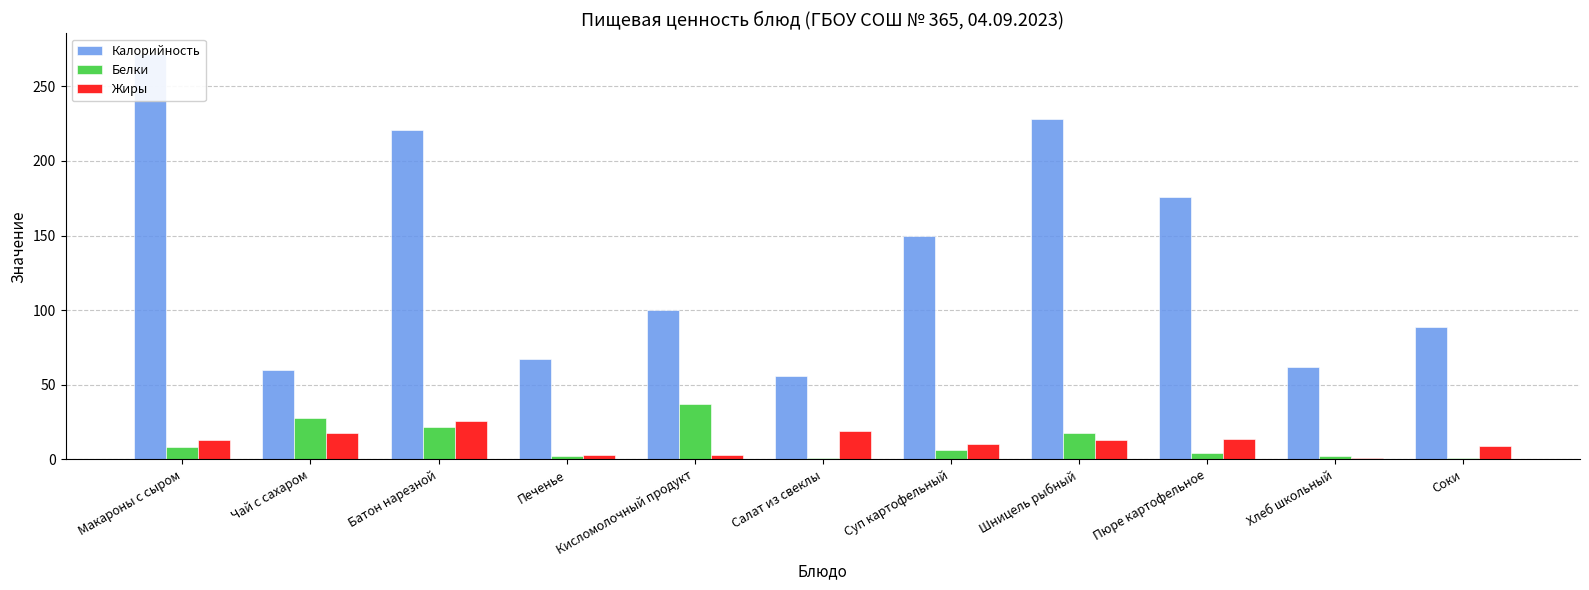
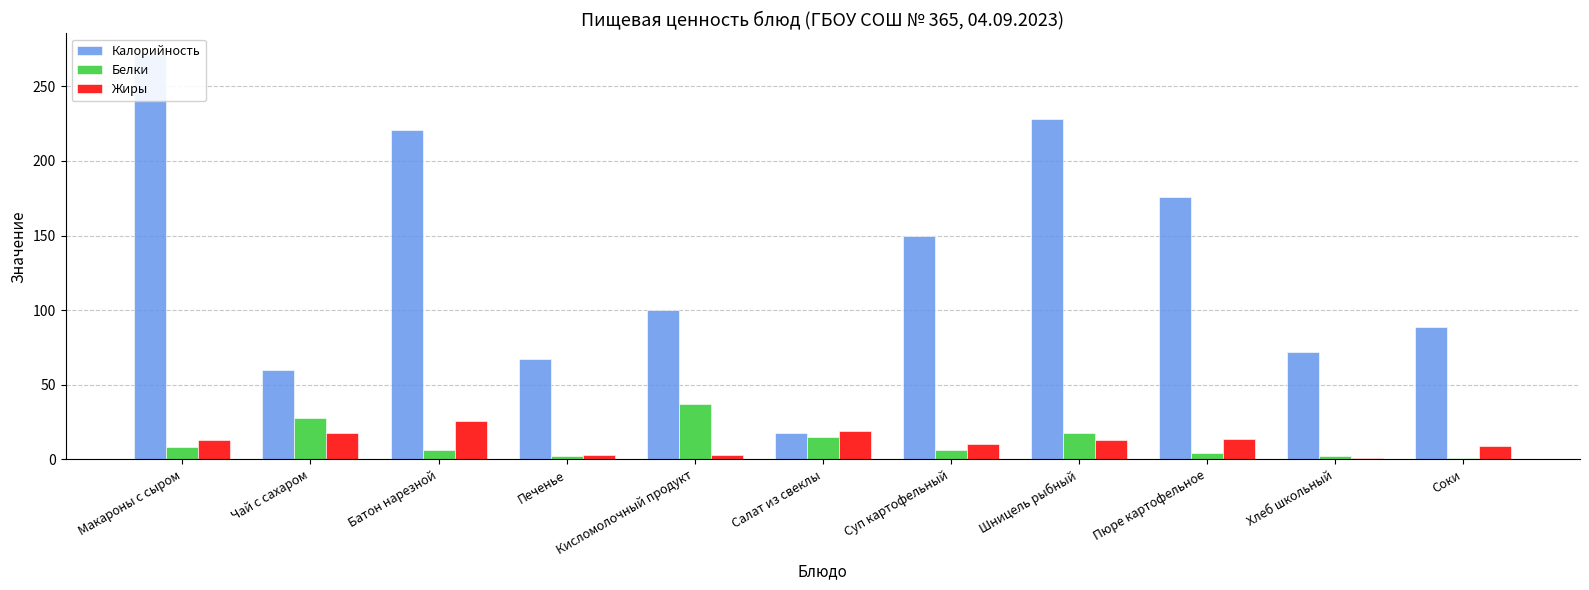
  {
    "Калорийность": {
      "Чай с сахаром": 60,
      "Батон нарезной": 221,
      "Печенье": 67,
      "Кисломолочный продукт": 100,
-     "Салат из свеклы": 56,
+     "Салат из свеклы": 18,
      "Суп картофельный": 150,
      "Шницель рыбный": 228,
      "Пюре картофельное": 176,
-     "Хлеб школьный": 62,
+     "Хлеб школьный": 72,
      "Соки": 89
    },
    "Белки": {
      "Макароны с сыром": 8,
      "Чай с сахаром": 28,
-     "Батон нарезной": 22,
+     "Батон нарезной": 6,
      "Печенье": 2,
      "Кисломолочный продукт": 37,
-     "Салат из свеклы": 1,
+     "Салат из свеклы": 15,
      "Суп картофельный": 6,
      "Шницель рыбный": 18,
      "Пюре картофельное": 4,
      "Хлеб школьный": 2
    },
    "Жиры": {
      "Макароны с сыром": 13,
      "Чай с сахаром": 18,
      "Батон нарезной": 26,
      "Печенье": 3,
      "Кисломолочный продукт": 3,
      "Салат из свеклы": 19,
      "Суп картофельный": 10,
      "Шницель рыбный": 13,
      "Пюре картофельное": 14,
      "Соки": 9
    }
  }
